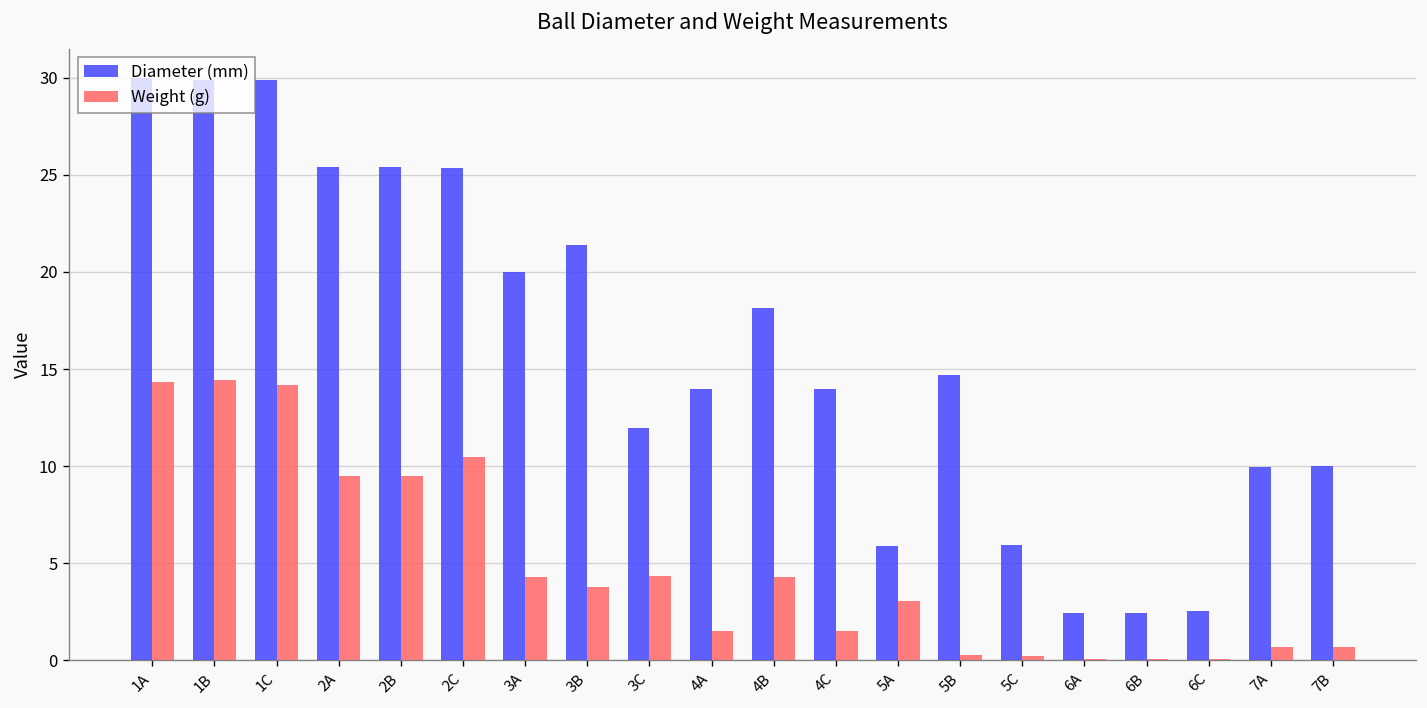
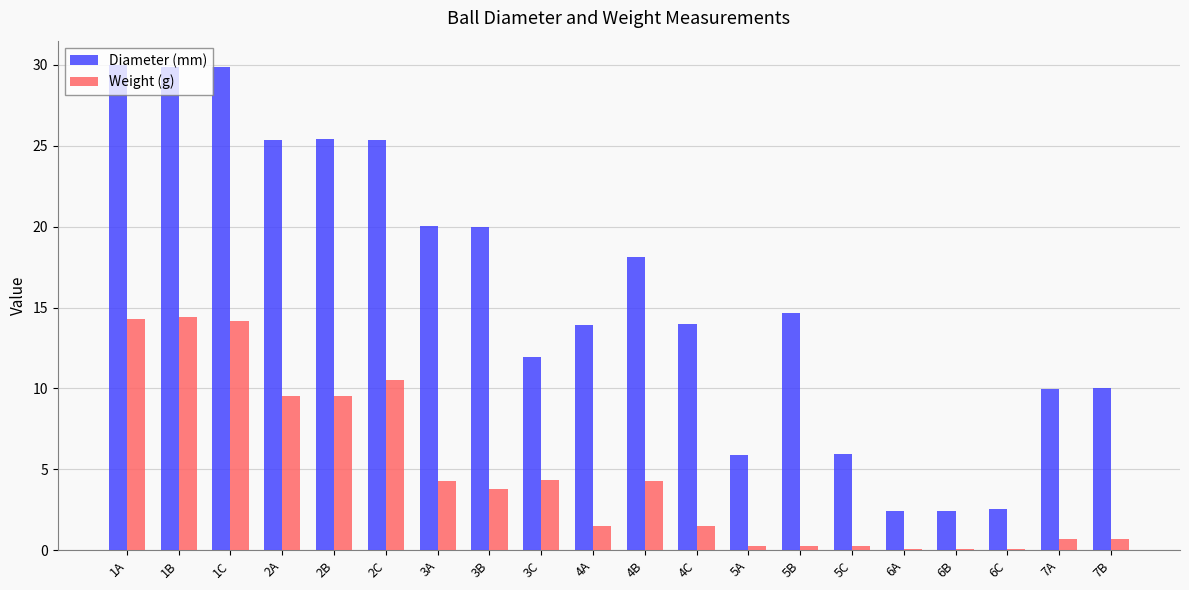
  {
    "Diameter (mm)": {
      "1C": 29.9,
      "2A": 25.4,
      "2B": 25.4,
      "2C": 25.4,
      "3A": 20.0,
-     "3B": 21.4,
+     "3B": 20.0,
      "3C": 11.9,
      "4A": 14.0,
      "4B": 18.2,
      "4C": 14.0,
      "5A": 5.9,
      "5B": 14.7,
      "5C": 5.9,
      "6A": 2.5,
      "6B": 2.4,
      "6C": 2.5,
      "7A": 10.0,
      "7B": 10.0
    },
    "Weight (g)": {
      "1A": 14.3,
      "1B": 14.4,
      "1C": 14.2,
      "2A": 9.5,
      "2B": 9.5,
      "2C": 10.5,
      "3A": 4.3,
      "3B": 3.8,
      "3C": 4.3,
      "4A": 1.5,
      "4B": 4.3,
      "4C": 1.5,
-     "5A": 3.1,
+     "5A": 0.3,
      "5B": 0.3,
      "5C": 0.3,
      "7A": 0.7,
      "7B": 0.7
    }
  }
